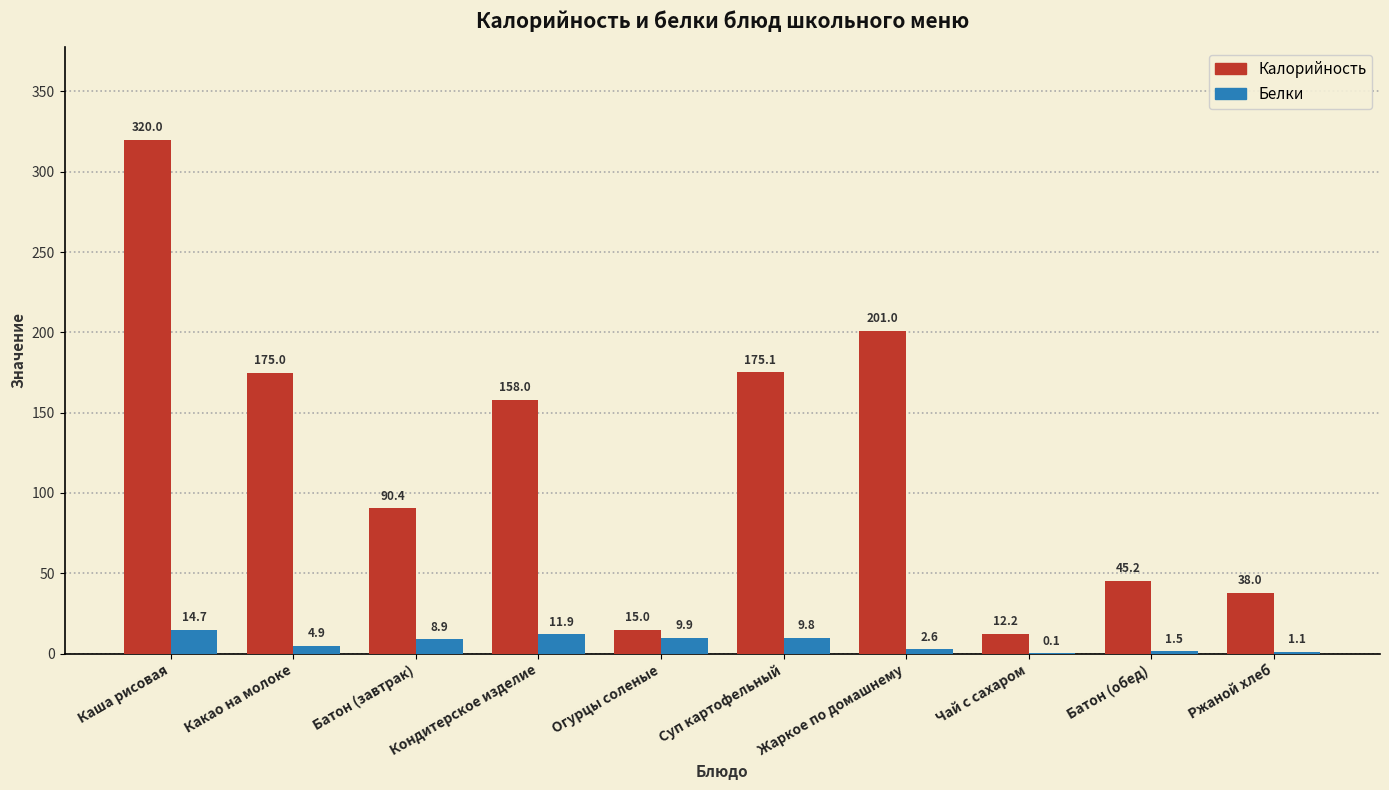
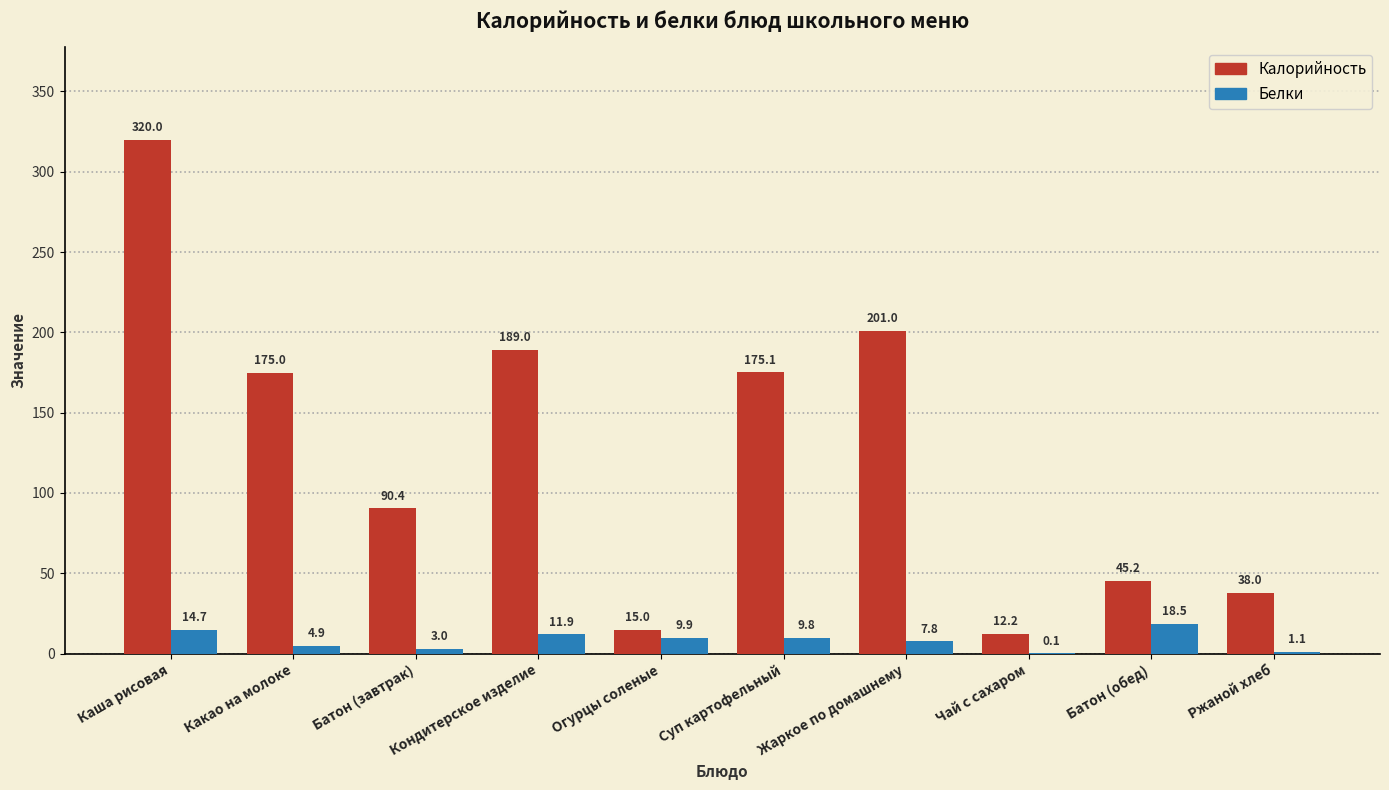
  {
    "Калорийность": {
      "Каша рисовая": 320.0,
      "Какао на молоке": 175.0,
      "Батон (завтрак)": 90.4,
-     "Кондитерское изделие": 158.0,
+     "Кондитерское изделие": 189.0,
      "Огурцы соленые": 15.0,
      "Суп картофельный": 175.1,
      "Жаркое по домашнему": 201.0,
      "Чай с сахаром": 12.2,
      "Батон (обед)": 45.2,
      "Ржаной хлеб": 38.0
    },
    "Белки": {
      "Каша рисовая": 14.7,
      "Какао на молоке": 4.9,
-     "Батон (завтрак)": 8.9,
+     "Батон (завтрак)": 3.0,
      "Кондитерское изделие": 11.9,
      "Огурцы соленые": 9.9,
      "Суп картофельный": 9.8,
-     "Жаркое по домашнему": 2.6,
+     "Жаркое по домашнему": 7.8,
      "Чай с сахаром": 0.1,
-     "Батон (обед)": 1.5,
+     "Батон (обед)": 18.5,
      "Ржаной хлеб": 1.1
    }
  }
